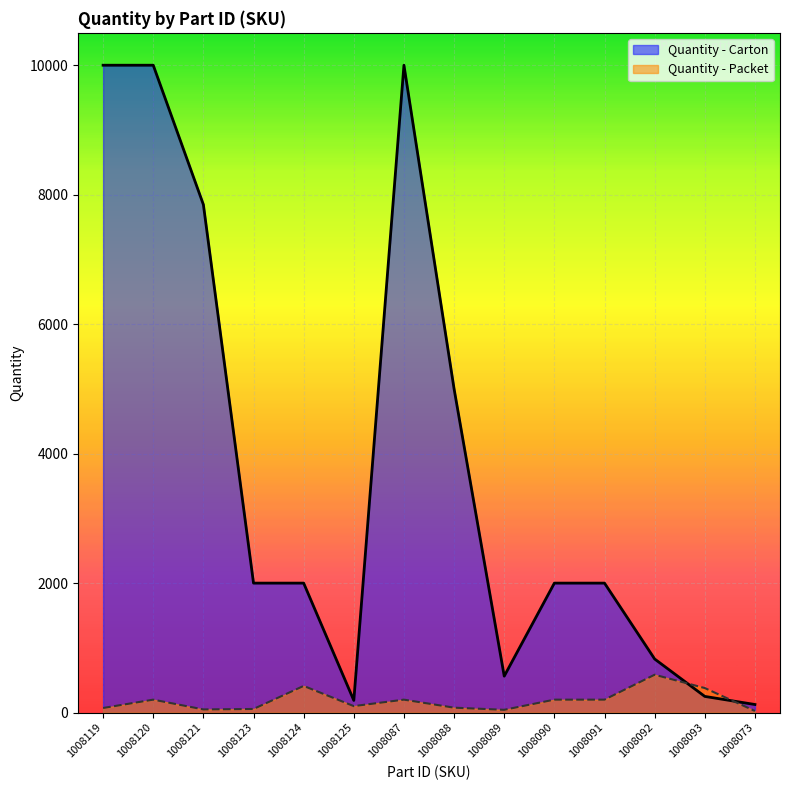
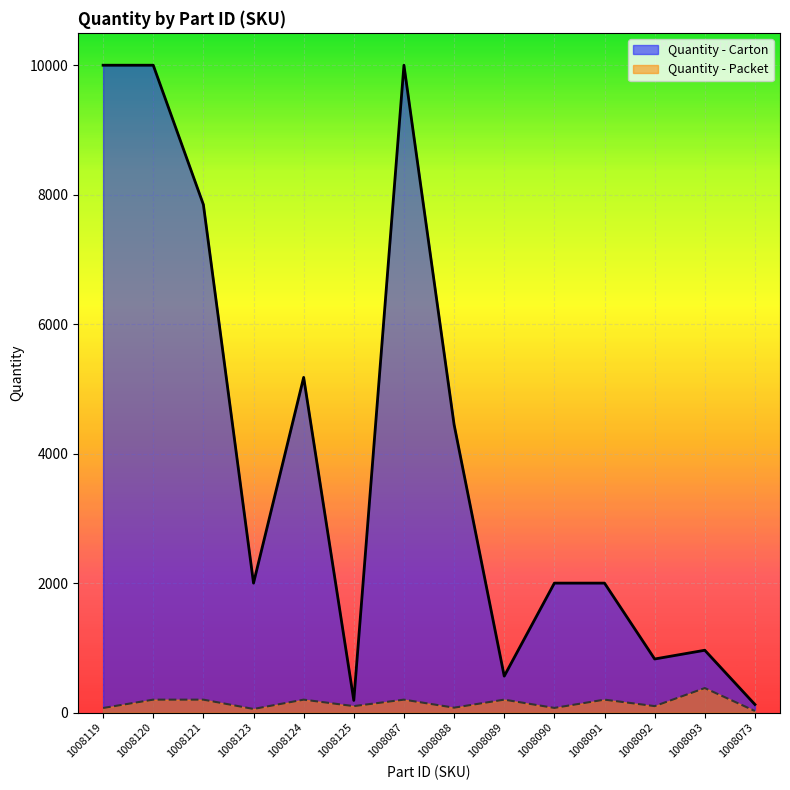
  {
    "Quantity - Carton": {
      "1008119": 10000,
      "1008120": 10000,
      "1008121": 7800,
      "1008123": 2000,
-     "1008124": 2000,
+     "1008124": 5200,
      "1008125": 200,
      "1008087": 10000,
-     "1008088": 5000,
+     "1008088": 4400,
      "1008089": 600,
      "1008090": 2000,
      "1008091": 2000,
      "1008092": 800,
-     "1008093": 300,
+     "1008093": 1000,
      "1008073": 100
    },
    "Quantity - Packet": {
      "1008119": 100,
      "1008120": 200,
-     "1008121": 0,
+     "1008121": 200,
      "1008123": 100,
-     "1008124": 400,
+     "1008124": 200,
      "1008125": 100,
      "1008087": 200,
      "1008088": 100,
-     "1008089": 0,
-     "1008090": 200,
+     "1008089": 200,
+     "1008090": 100,
      "1008091": 200,
-     "1008092": 600,
+     "1008092": 100,
      "1008093": 400,
      "1008073": 0
    }
  }
